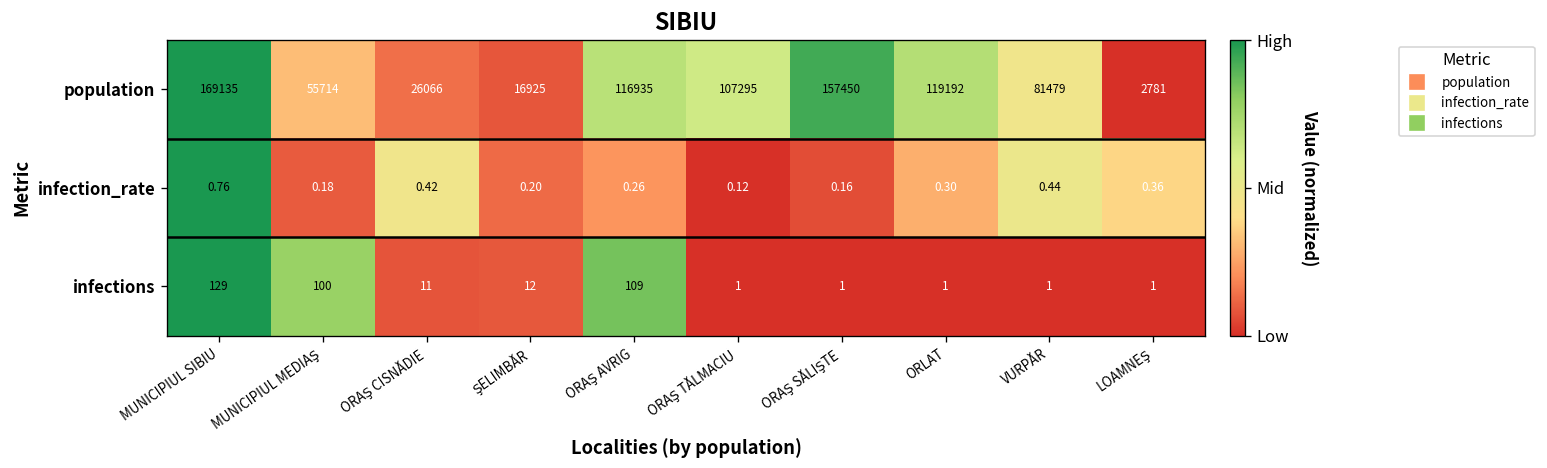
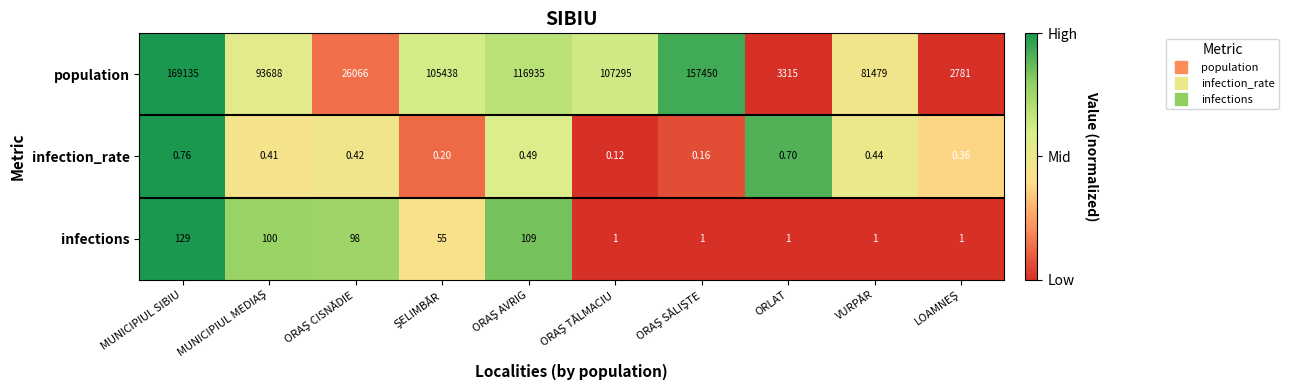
  {
    "population": {
      "MUNICIPIUL SIBIU": 169135,
-     "MUNICIPIUL MEDIAŞ": 55714,
+     "MUNICIPIUL MEDIAŞ": 93688,
      "ORAŞ CISNĂDIE": 26066,
-     "ŞELIMBĂR": 16925,
+     "ŞELIMBĂR": 105438,
      "ORAŞ AVRIG": 116935,
      "ORAŞ TĂLMACIU": 107295,
      "ORAŞ SĂLIŞTE": 157450,
-     "ORLAT": 119192,
+     "ORLAT": 3315,
      "VURPĂR": 81479,
      "LOAMNEŞ": 2781
    },
    "infection_rate": {
      "MUNICIPIUL SIBIU": 0.76,
-     "MUNICIPIUL MEDIAŞ": 0.18,
+     "MUNICIPIUL MEDIAŞ": 0.41,
      "ORAŞ CISNĂDIE": 0.42,
      "ŞELIMBĂR": 0.20,
-     "ORAŞ AVRIG": 0.26,
+     "ORAŞ AVRIG": 0.49,
      "ORAŞ TĂLMACIU": 0.12,
      "ORAŞ SĂLIŞTE": 0.16,
-     "ORLAT": 0.30,
+     "ORLAT": 0.70,
      "VURPĂR": 0.44,
      "LOAMNEŞ": 0.36
    },
    "infections": {
      "MUNICIPIUL SIBIU": 129,
      "MUNICIPIUL MEDIAŞ": 100,
-     "ORAŞ CISNĂDIE": 11,
-     "ŞELIMBĂR": 12,
+     "ORAŞ CISNĂDIE": 98,
+     "ŞELIMBĂR": 55,
      "ORAŞ AVRIG": 109,
      "ORAŞ TĂLMACIU": 1,
      "ORAŞ SĂLIŞTE": 1,
      "ORLAT": 1,
      "VURPĂR": 1,
      "LOAMNEŞ": 1
    }
  }
